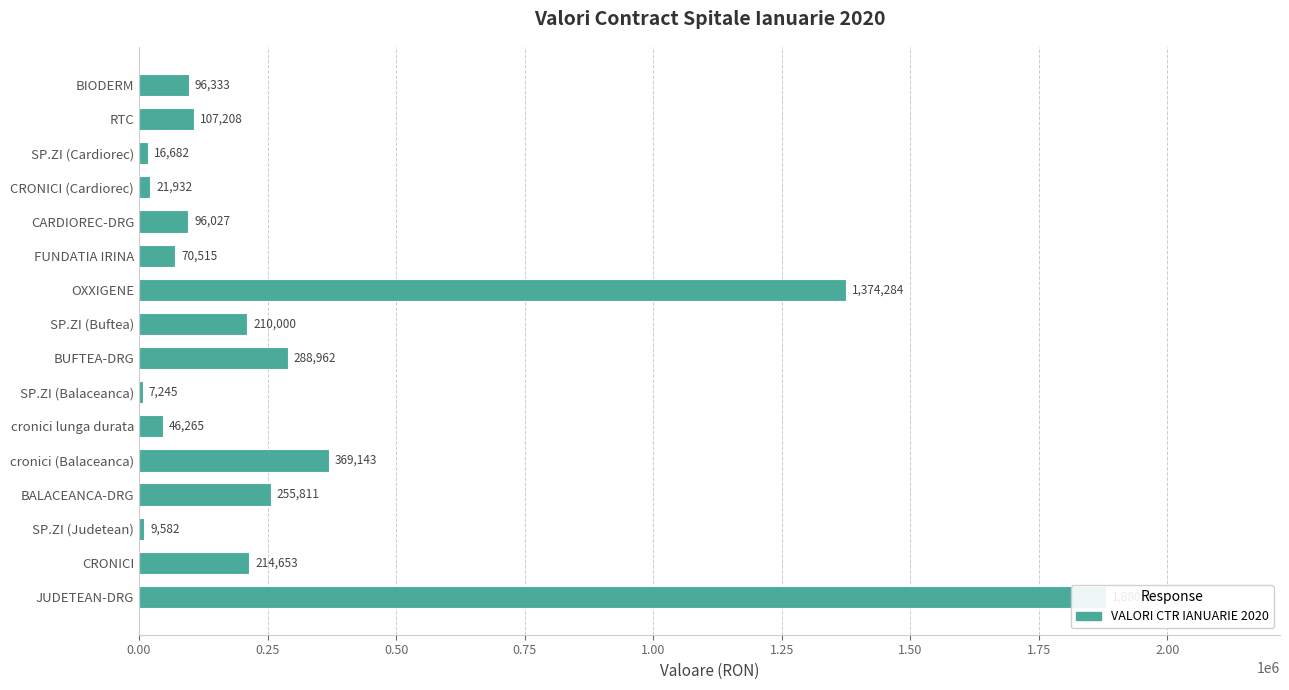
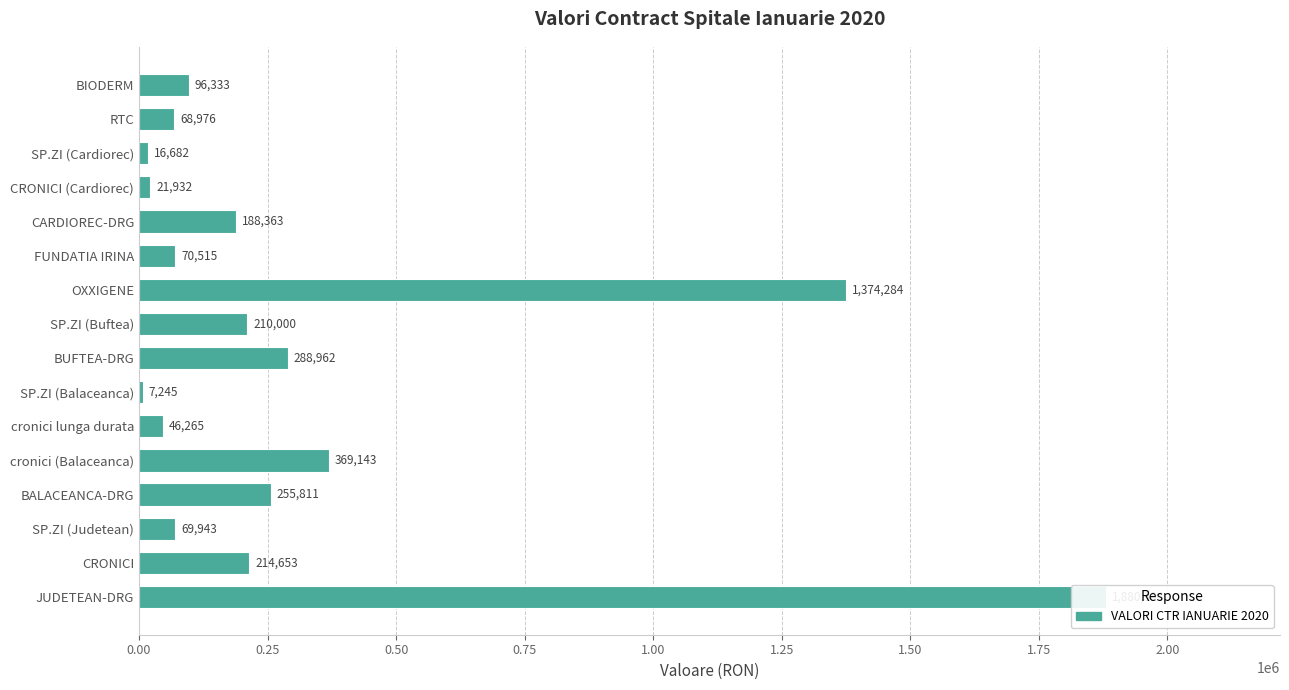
  {
    "BIODERM": "96,333",
-   "RTC": "107,208",
+   "RTC": "68,976",
    "SP.ZI (Cardiorec)": "16,682",
    "CRONICI (Cardiorec)": "21,932",
-   "CARDIOREC-DRG": "96,027",
+   "CARDIOREC-DRG": "188,363",
    "FUNDATIA IRINA": "70,515",
    "OXXIGENE": "1,374,284",
    "SP.ZI (Buftea)": "210,000",
    "BUFTEA-DRG": "288,962",
    "SP.ZI (Balaceanca)": "7,245",
    "cronici lunga durata": "46,265",
    "cronici (Balaceanca)": "369,143",
    "BALACEANCA-DRG": "255,811",
-   "SP.ZI (Judetean)": "9,582",
+   "SP.ZI (Judetean)": "69,943",
    "CRONICI": "214,653"
  }
